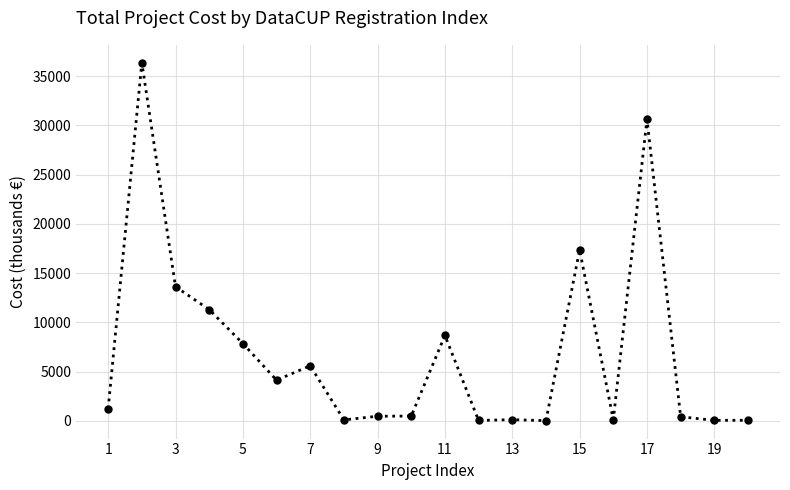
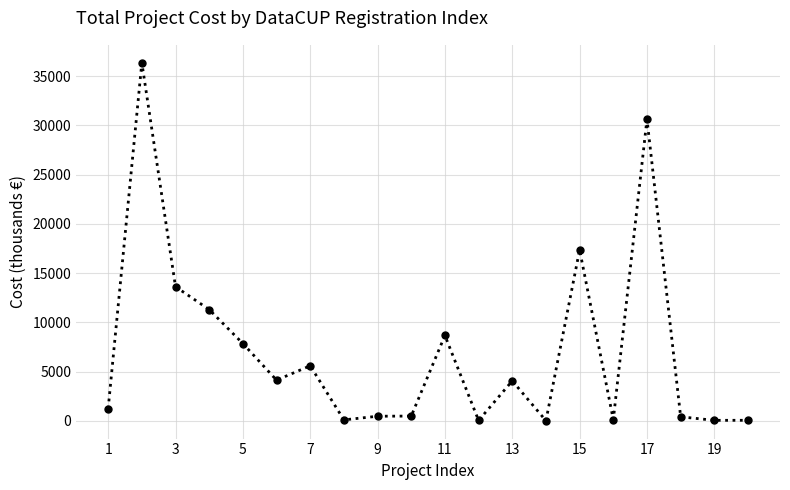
  {
    "1": 1000,
    "3": 14000,
    "5": 8000,
    "7": 6000,
    "9": 0,
    "11": 9000,
-   "13": 0,
+   "13": 4000,
    "15": 17000,
    "17": 31000,
    "19": 0
  }
